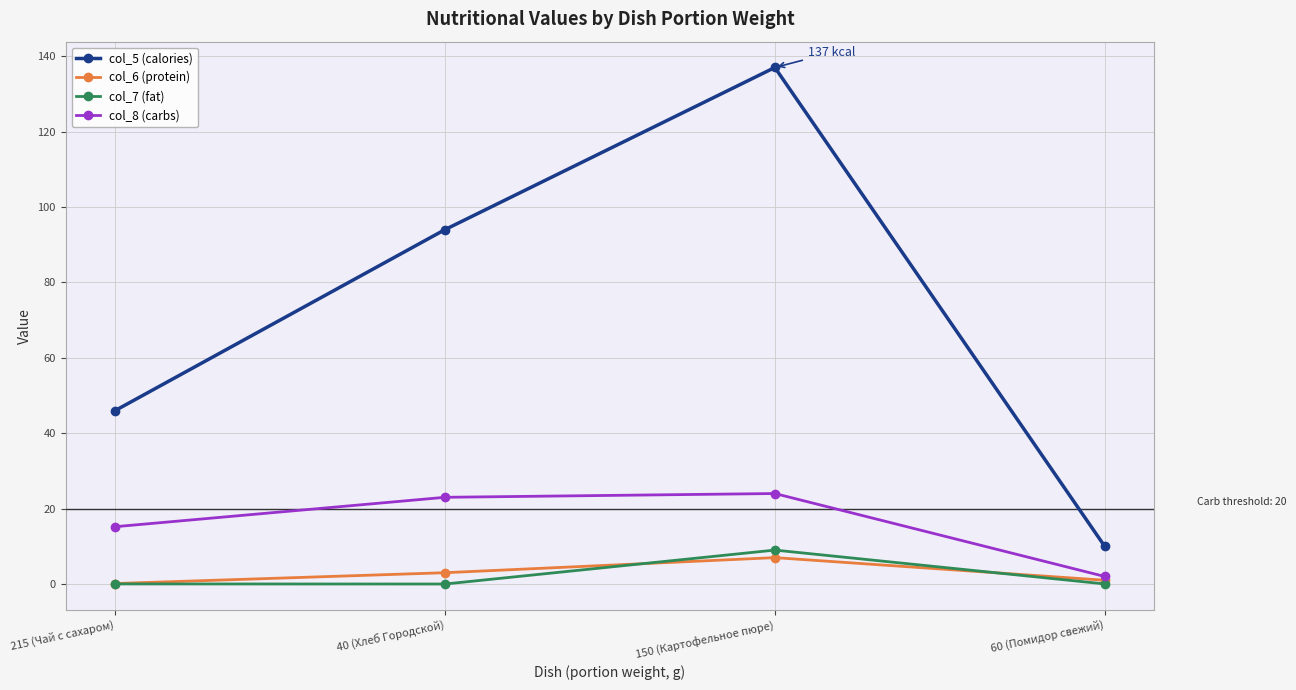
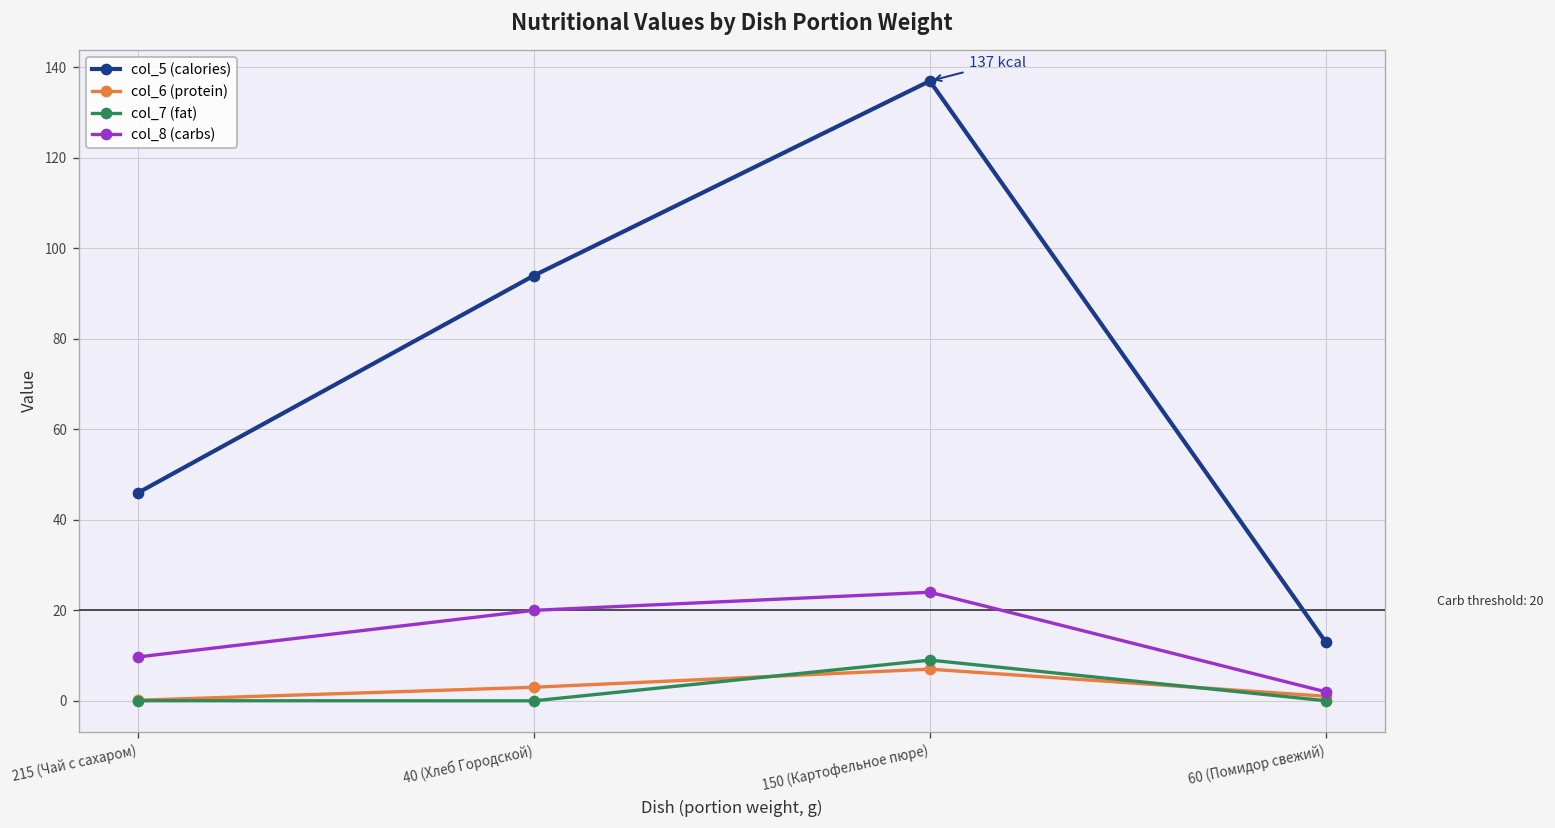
  {
    "col_5 (calories)": {
      "215 (Чай с сахаром)": 46,
      "40 (Хлеб Городской)": 94,
-     "60 (Помидор свежий)": 10
+     "60 (Помидор свежий)": 13
    },
    "col_6 (protein)": {
      "40 (Хлеб Городской)": 3,
      "150 (Картофельное пюре)": 7,
      "60 (Помидор свежий)": 1
    },
    "col_7 (fat)": {
      "40 (Хлеб Городской)": 0,
      "150 (Картофельное пюре)": 9,
      "60 (Помидор свежий)": 0
    },
    "col_8 (carbs)": {
-     "215 (Чай с сахаром)": 15,
-     "40 (Хлеб Городской)": 23,
+     "215 (Чай с сахаром)": 10,
+     "40 (Хлеб Городской)": 20,
      "150 (Картофельное пюре)": 24,
      "60 (Помидор свежий)": 2
    }
  }
